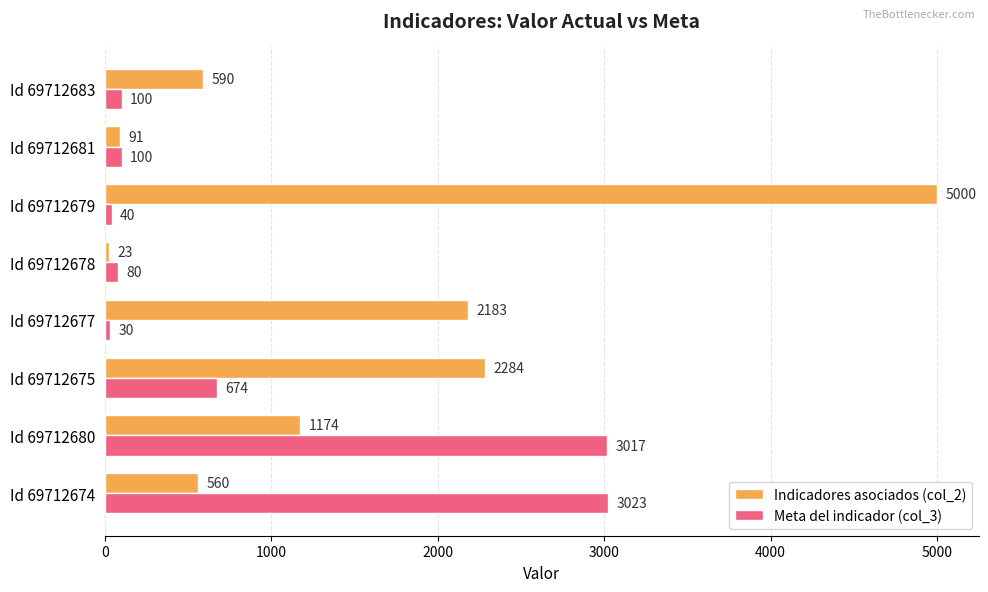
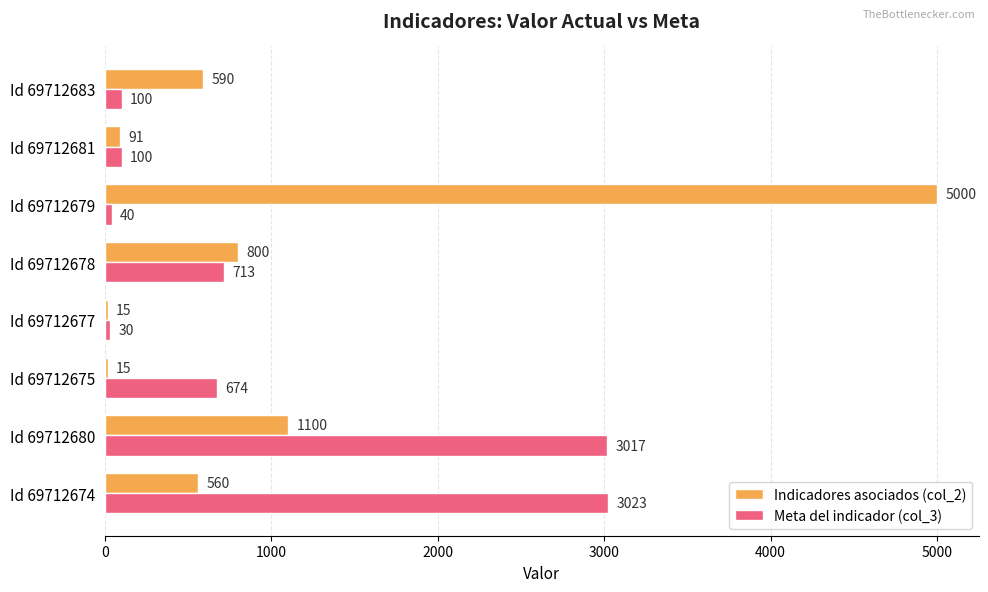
  {
    "Indicadores asociados (col_2)": {
      "Id 69712683": 590,
      "Id 69712681": 91,
      "Id 69712679": 5000,
-     "Id 69712678": 23,
-     "Id 69712677": 2183,
-     "Id 69712675": 2284,
-     "Id 69712680": 1174,
+     "Id 69712678": 800,
+     "Id 69712677": 15,
+     "Id 69712675": 15,
+     "Id 69712680": 1100,
      "Id 69712674": 560
    },
    "Meta del indicador (col_3)": {
      "Id 69712683": 100,
      "Id 69712681": 100,
      "Id 69712679": 40,
-     "Id 69712678": 80,
+     "Id 69712678": 713,
      "Id 69712677": 30,
      "Id 69712675": 674,
      "Id 69712680": 3017,
      "Id 69712674": 3023
    }
  }
